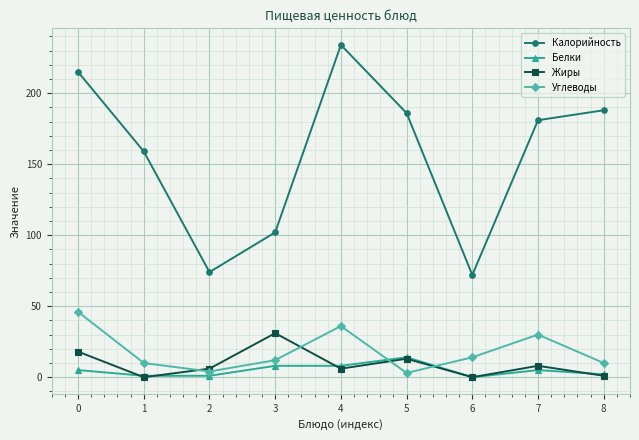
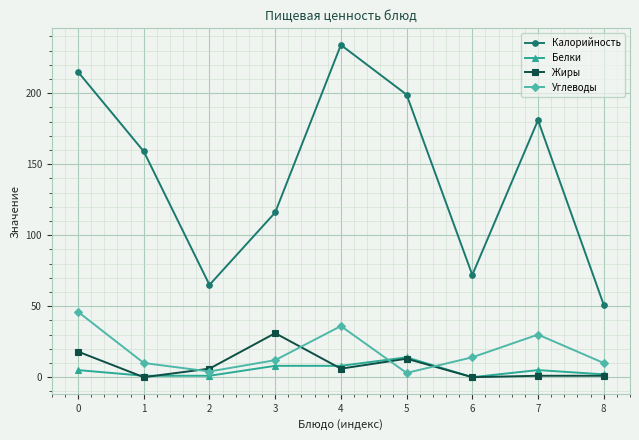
  {
    "Калорийность": {
      "0": 215,
      "1": 159,
-     "2": 74,
-     "3": 102,
+     "2": 65,
+     "3": 116,
      "4": 234,
-     "5": 186,
+     "5": 199,
      "6": 72,
      "7": 181,
-     "8": 188
+     "8": 51
    },
    "Жиры": {
      "0": 18,
      "2": 6,
      "3": 31,
      "4": 6,
-     "7": 8
+     "7": 1
    }
  }
